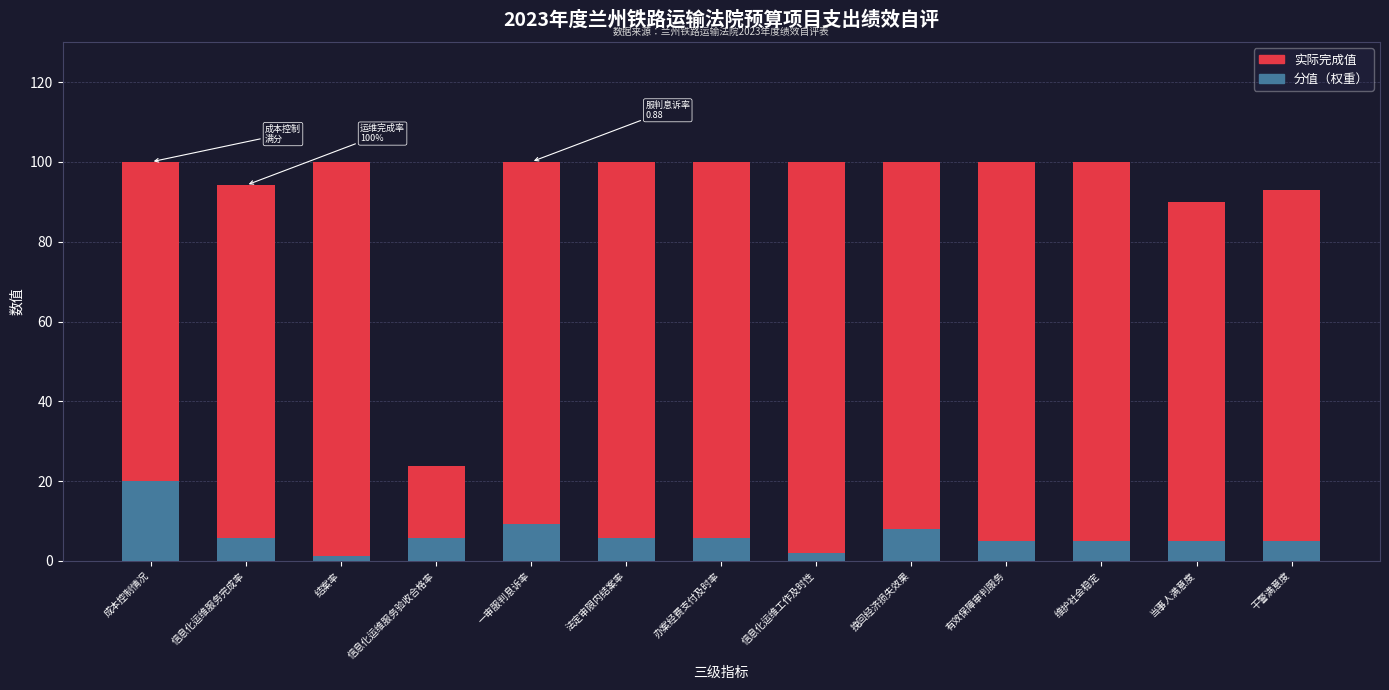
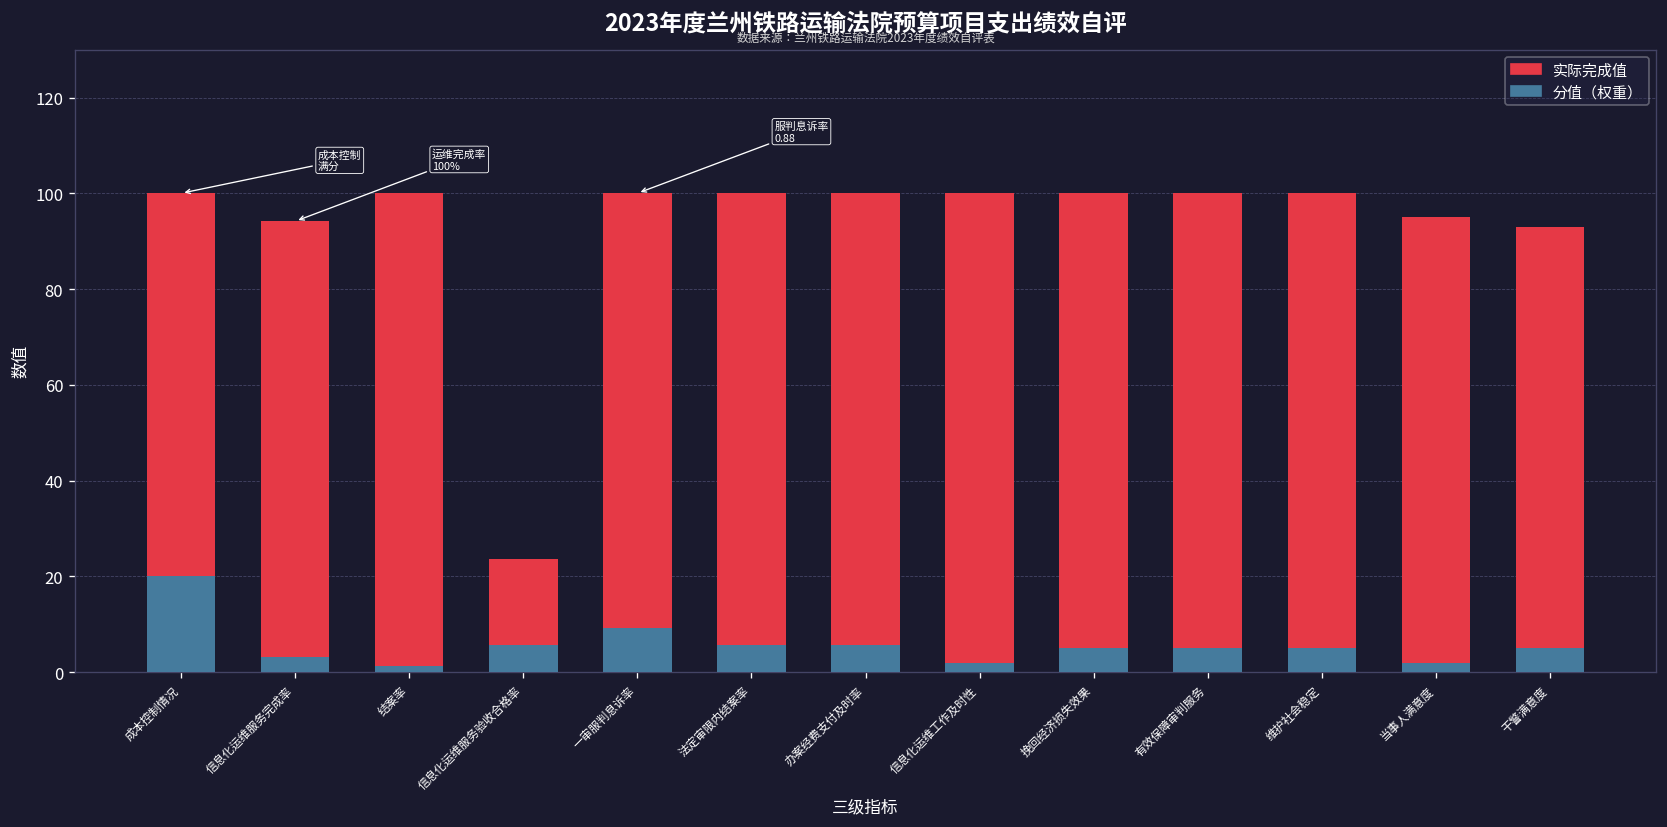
  {
    "实际完成值": {
      "成本控制情况": 100,
      "信息化运维服务完成率": 94,
      "信息化运维服务验收合格率": 24,
      "一审服判息诉率": 100,
      "办案经费支付及时率": 100,
      "信息化运维工作及时性": 100,
      "挽回经济损失效果": 100,
      "有效保障审判服务": 100,
      "维护社会稳定": 100,
-     "当事人满意度": 90,
+     "当事人满意度": 95,
      "干警满意度": 93
    },
    "分值（权重）": {
-     "信息化运维服务完成率": 6,
-     "挽回经济损失效果": 8,
-     "当事人满意度": 5
+     "信息化运维服务完成率": 3,
+     "挽回经济损失效果": 5,
+     "当事人满意度": 2
    }
  }
